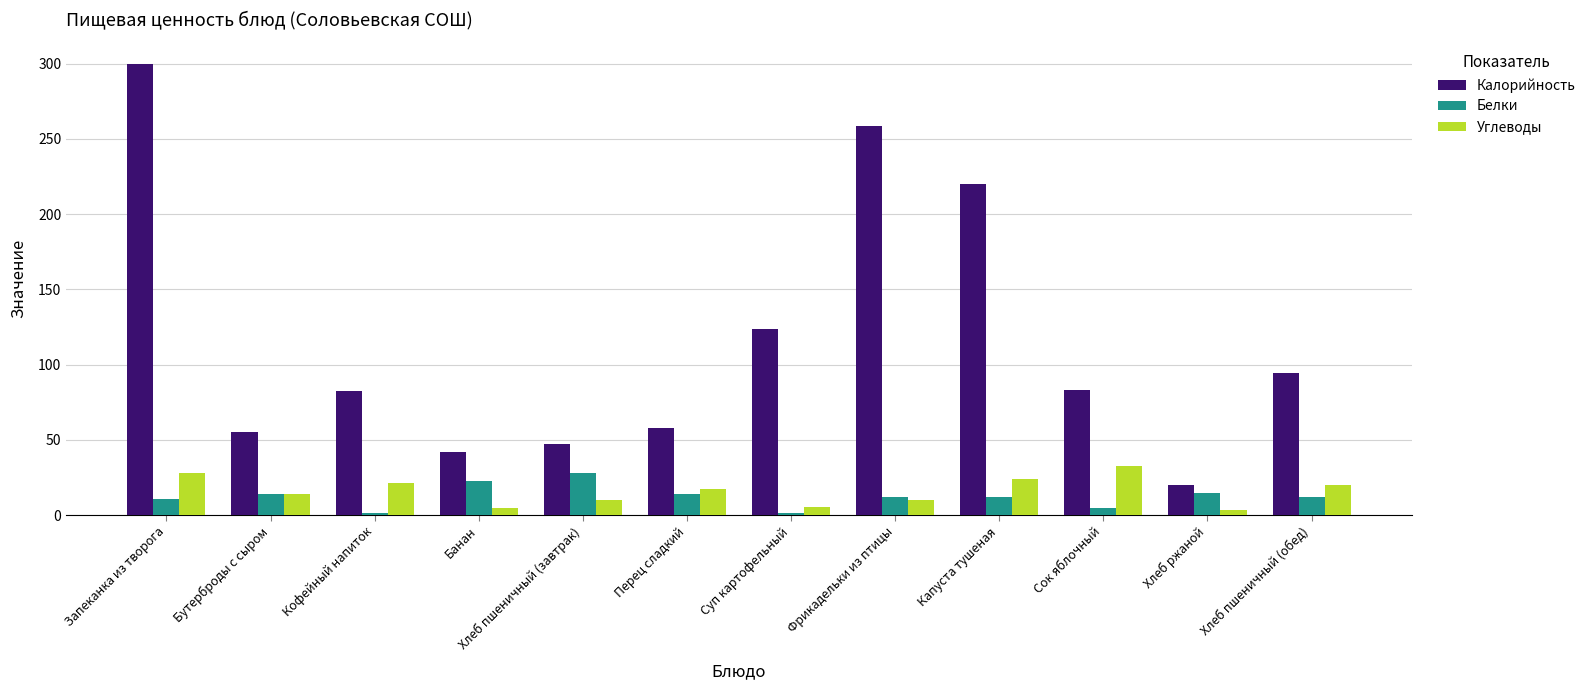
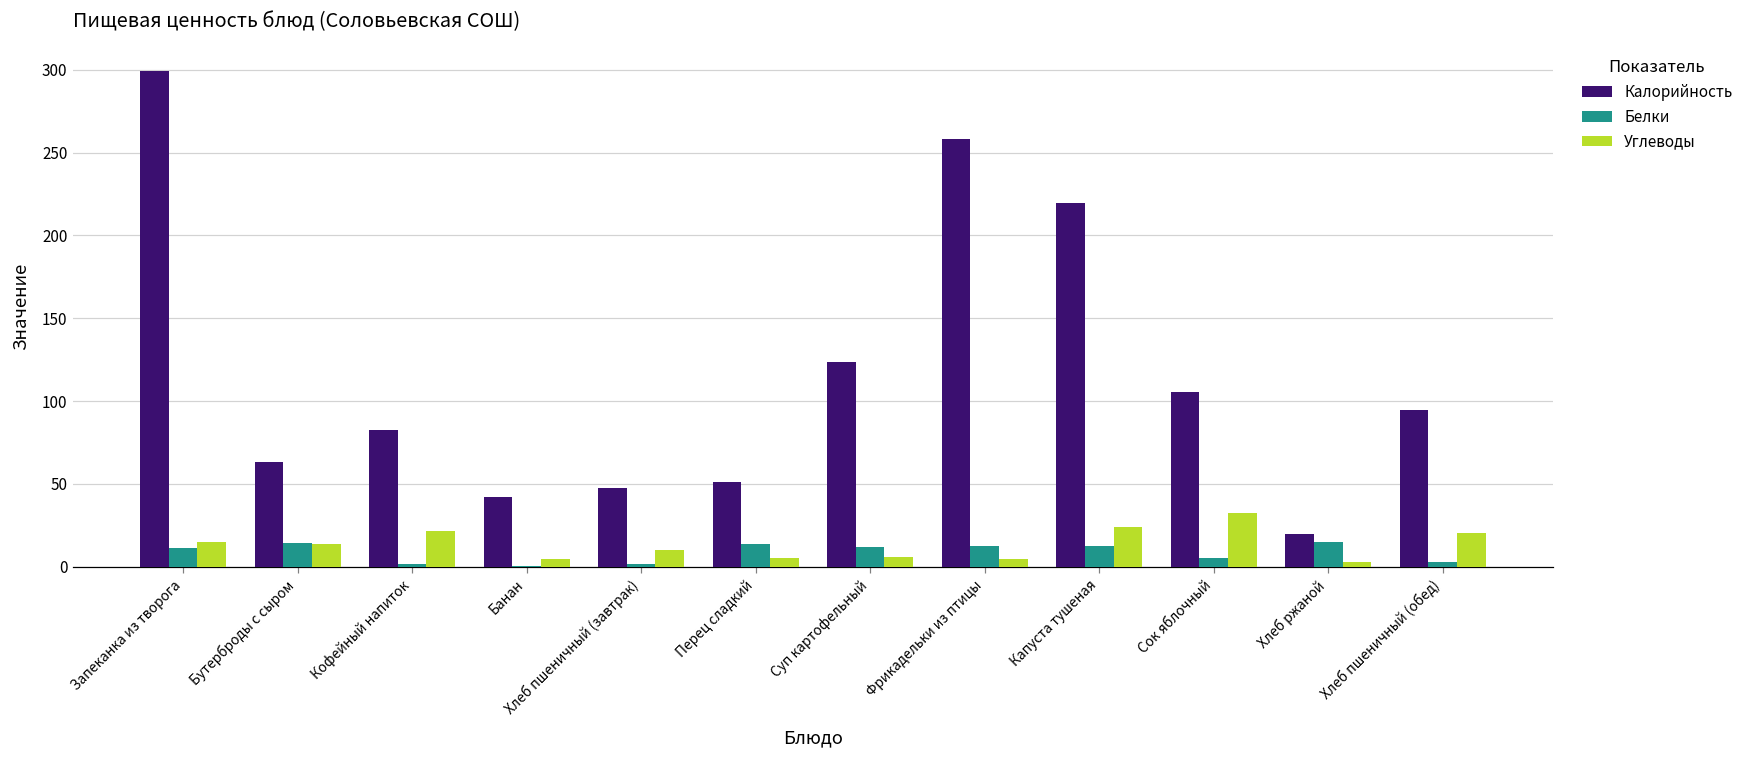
  {
    "Калорийность": {
      "Запеканка из творога": 300,
-     "Бутерброды с сыром": 55,
+     "Бутерброды с сыром": 63,
      "Кофейный напиток": 82,
      "Банан": 42,
      "Хлеб пшеничный (завтрак)": 47,
-     "Перец сладкий": 58,
+     "Перец сладкий": 51,
      "Суп картофельный": 124,
      "Фрикадельки из птицы": 258,
      "Капуста тушеная": 220,
-     "Сок яблочный": 83,
+     "Сок яблочный": 105,
      "Хлеб ржаной": 20,
      "Хлеб пшеничный (обед)": 95
    },
    "Белки": {
      "Запеканка из творога": 11,
      "Бутерброды с сыром": 14,
-     "Банан": 23,
-     "Хлеб пшеничный (завтрак)": 28,
+     "Банан": 0,
+     "Хлеб пшеничный (завтрак)": 2,
      "Перец сладкий": 14,
-     "Суп картофельный": 1,
+     "Суп картофельный": 12,
      "Фрикадельки из птицы": 12,
      "Капуста тушеная": 12,
      "Сок яблочный": 5,
      "Хлеб ржаной": 15,
-     "Хлеб пшеничный (обед)": 12
+     "Хлеб пшеничный (обед)": 3
    },
    "Углеводы": {
-     "Запеканка из творога": 28,
+     "Запеканка из творога": 15,
      "Бутерброды с сыром": 14,
      "Кофейный напиток": 21,
      "Банан": 5,
      "Хлеб пшеничный (завтрак)": 10,
-     "Перец сладкий": 17,
+     "Перец сладкий": 5,
      "Суп картофельный": 6,
-     "Фрикадельки из птицы": 10,
+     "Фрикадельки из птицы": 5,
      "Капуста тушеная": 24,
      "Сок яблочный": 33,
      "Хлеб ржаной": 3,
      "Хлеб пшеничный (обед)": 20
    }
  }
